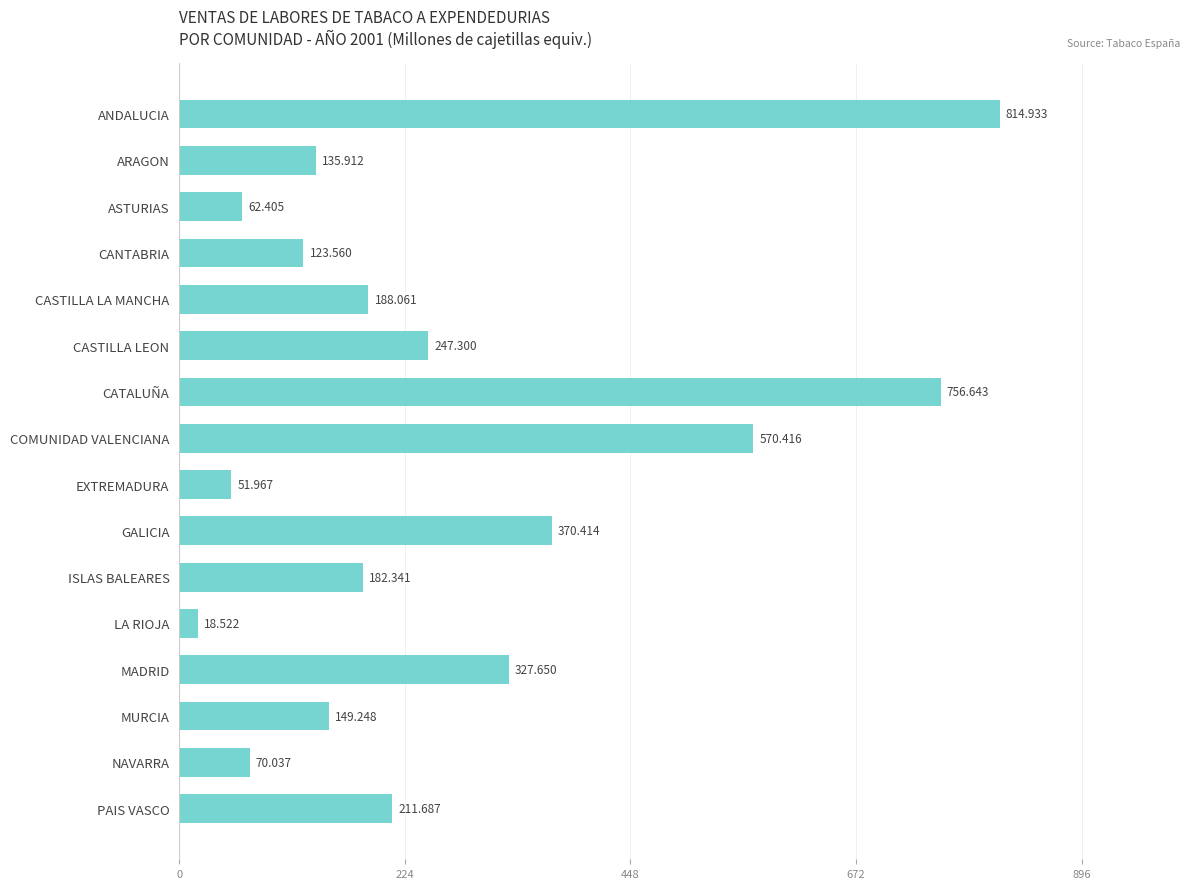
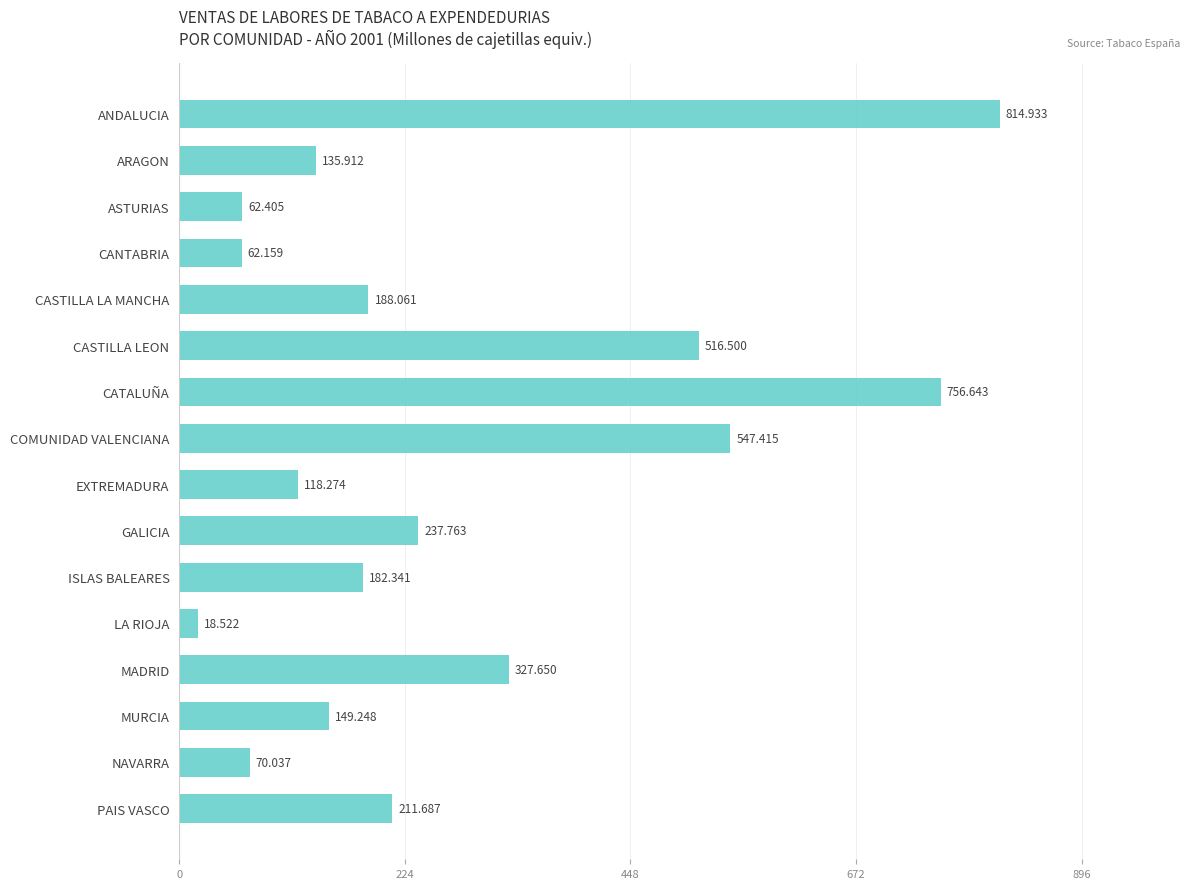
  {
    "ANDALUCIA": 814.933,
    "ARAGON": 135.912,
    "ASTURIAS": 62.405,
-   "CANTABRIA": 123.560,
+   "CANTABRIA": 62.159,
    "CASTILLA LA MANCHA": 188.061,
-   "CASTILLA LEON": 247.300,
+   "CASTILLA LEON": 516.500,
    "CATALUÑA": 756.643,
-   "COMUNIDAD VALENCIANA": 570.416,
-   "EXTREMADURA": 51.967,
-   "GALICIA": 370.414,
+   "COMUNIDAD VALENCIANA": 547.415,
+   "EXTREMADURA": 118.274,
+   "GALICIA": 237.763,
    "ISLAS BALEARES": 182.341,
    "LA RIOJA": 18.522,
    "MADRID": 327.650,
    "MURCIA": 149.248,
    "NAVARRA": 70.037,
    "PAIS VASCO": 211.687
  }
